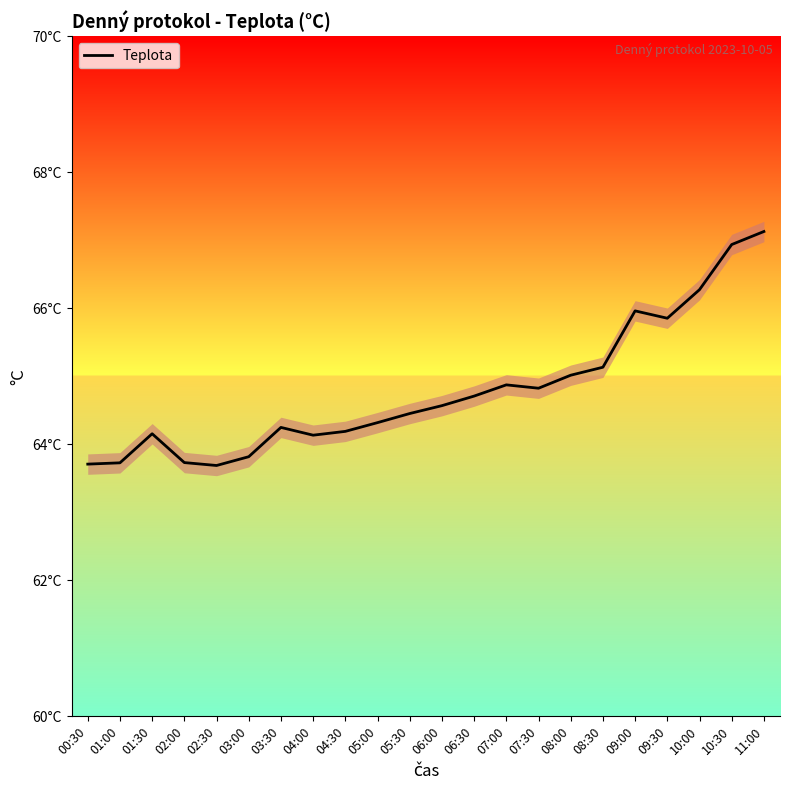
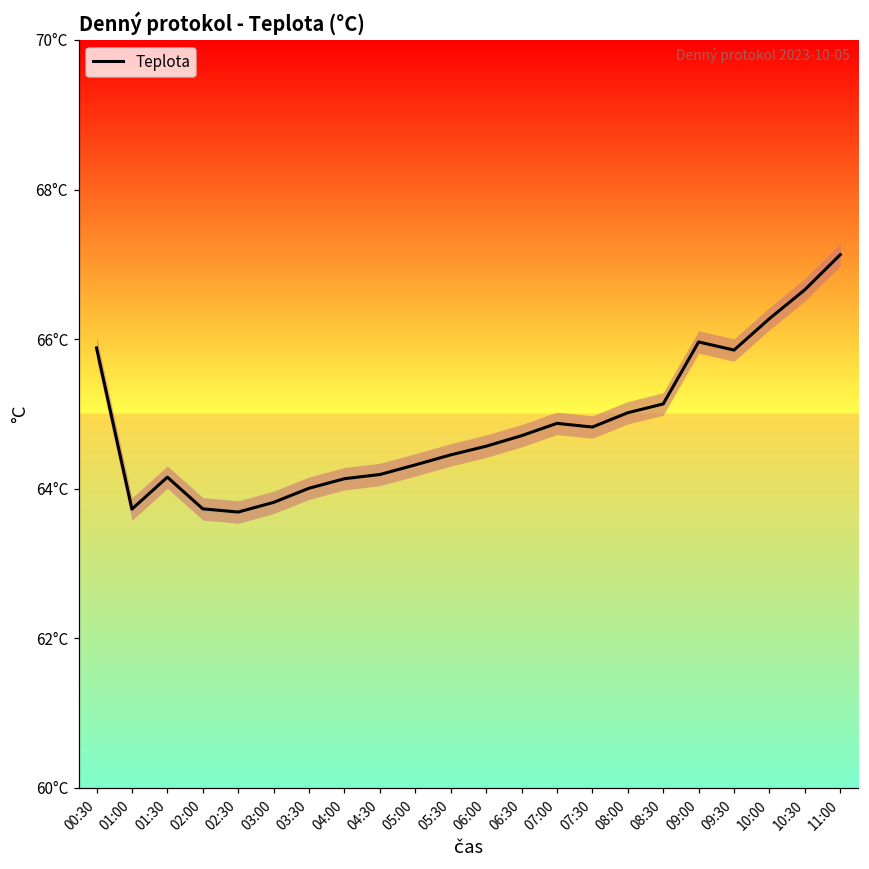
  {
    "Teplota": {
-     "00:30": "63.7°C",
+     "00:30": "65.9°C",
      "01:00": "63.7°C",
      "01:30": "64.2°C",
      "02:00": "63.7°C",
      "02:30": "63.7°C",
      "03:00": "63.8°C",
-     "03:30": "64.2°C",
+     "03:30": "64.0°C",
      "04:00": "64.1°C",
      "04:30": "64.2°C",
      "05:00": "64.3°C",
      "05:30": "64.5°C",
      "06:00": "64.6°C",
      "06:30": "64.7°C",
      "07:00": "64.9°C",
      "07:30": "64.8°C",
      "08:00": "65.0°C",
      "08:30": "65.1°C",
      "09:00": "66.0°C",
      "09:30": "65.9°C",
      "10:00": "66.3°C",
-     "10:30": "66.9°C",
+     "10:30": "66.7°C",
      "11:00": "67.1°C"
    }
  }
